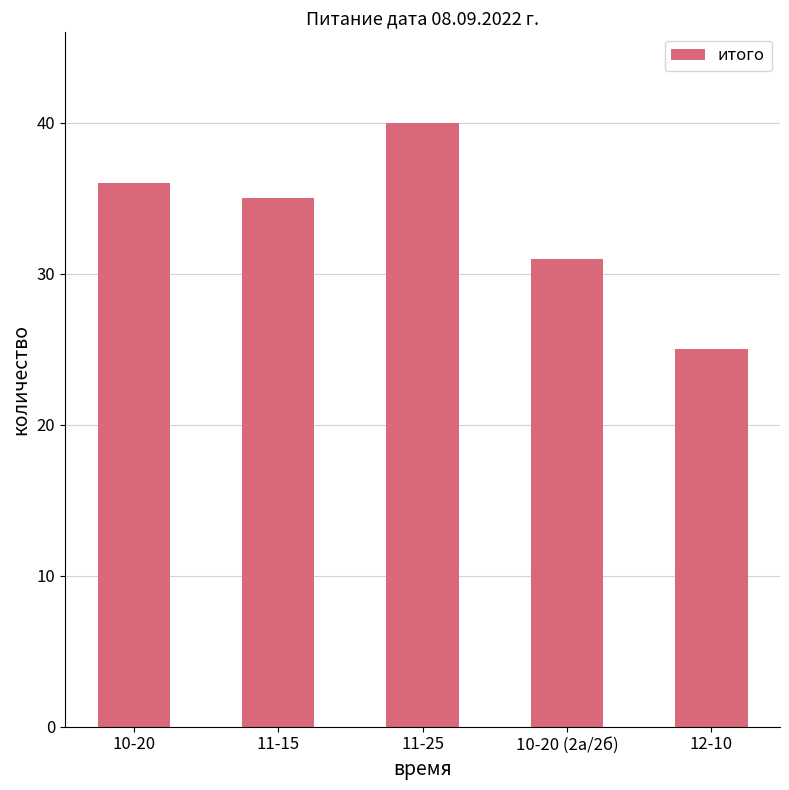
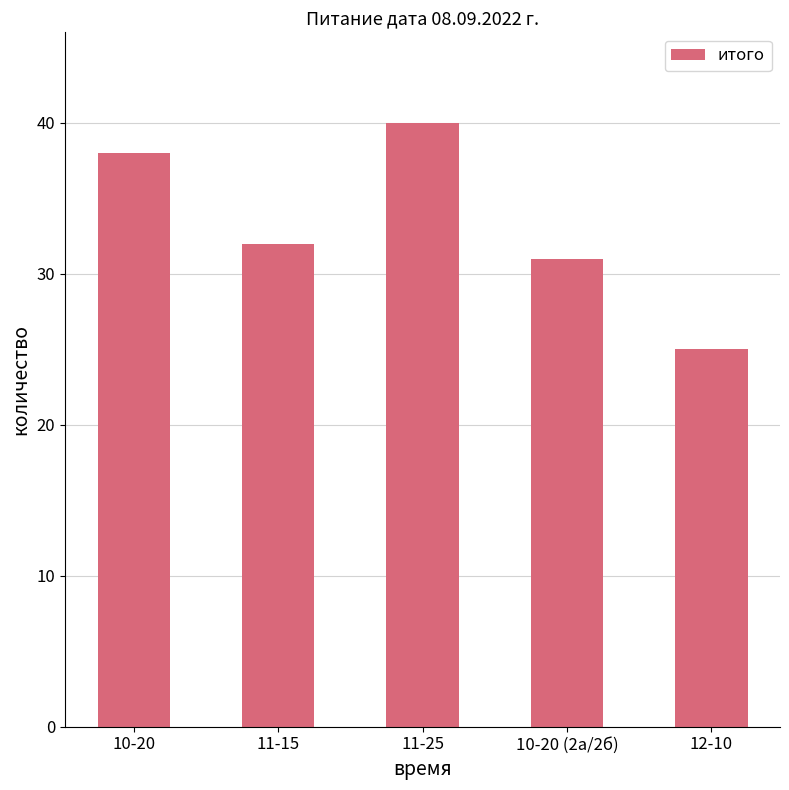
  {
-   "10-20": 36,
-   "11-15": 35,
+   "10-20": 38,
+   "11-15": 32,
    "11-25": 40,
    "10-20 (2а/2б)": 31,
    "12-10": 25
  }
